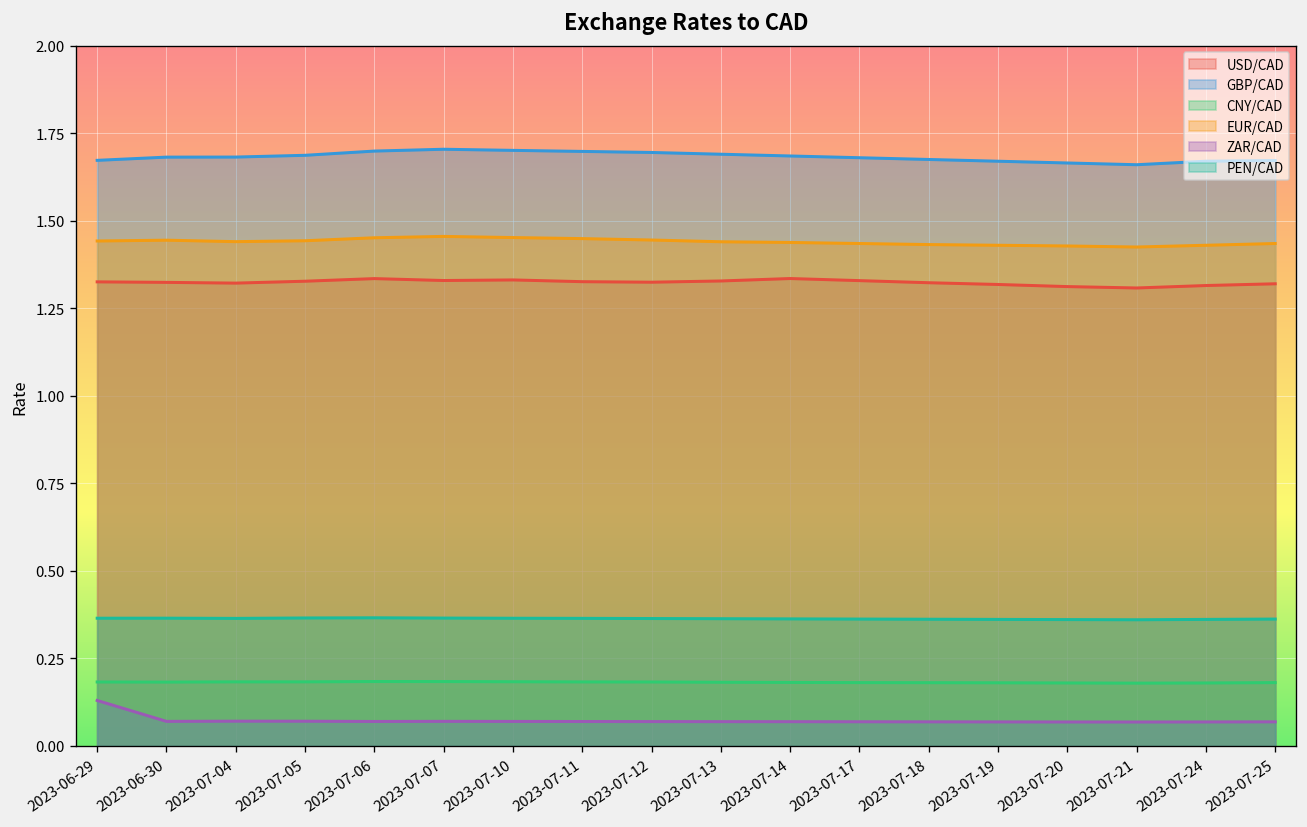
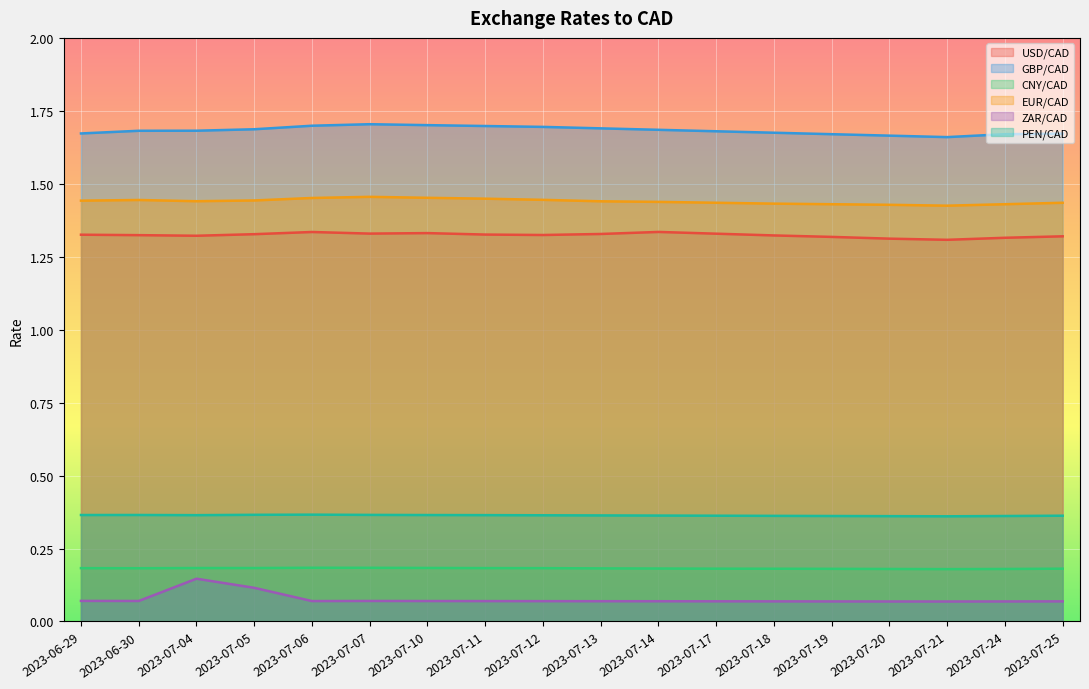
  {
    "ZAR/CAD": {
-     "2023-06-29": 0.13,
+     "2023-06-29": 0.07,
      "2023-06-30": 0.07,
-     "2023-07-04": 0.07,
-     "2023-07-05": 0.07,
+     "2023-07-04": 0.15,
+     "2023-07-05": 0.12,
      "2023-07-06": 0.07,
      "2023-07-07": 0.07,
      "2023-07-10": 0.07,
      "2023-07-11": 0.07,
      "2023-07-12": 0.07,
      "2023-07-13": 0.07,
      "2023-07-14": 0.07,
      "2023-07-17": 0.07,
      "2023-07-18": 0.07,
      "2023-07-19": 0.07,
      "2023-07-20": 0.07,
      "2023-07-21": 0.07,
      "2023-07-24": 0.07,
      "2023-07-25": 0.07
    }
  }
